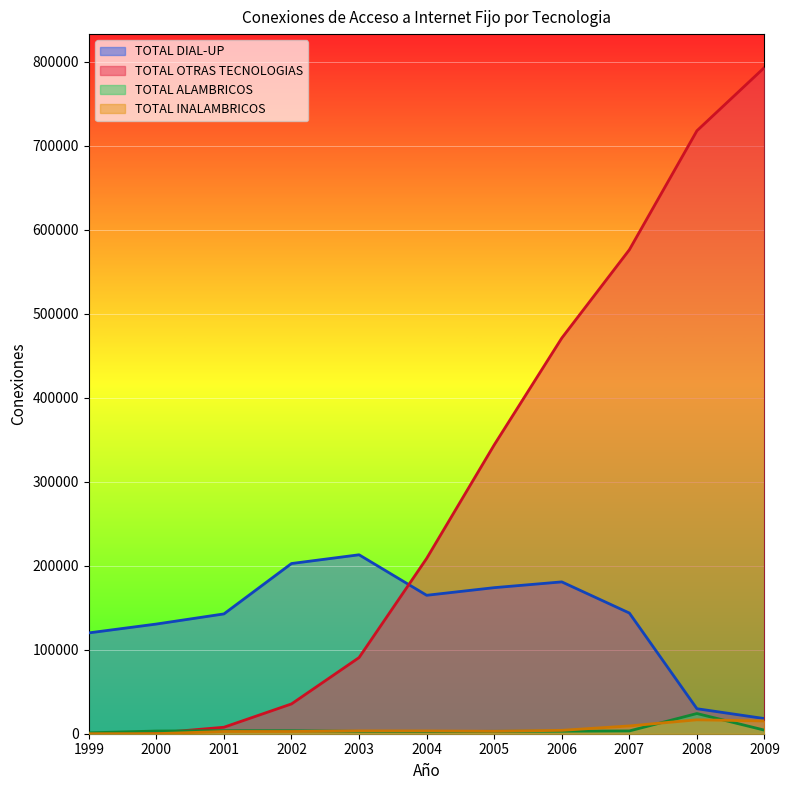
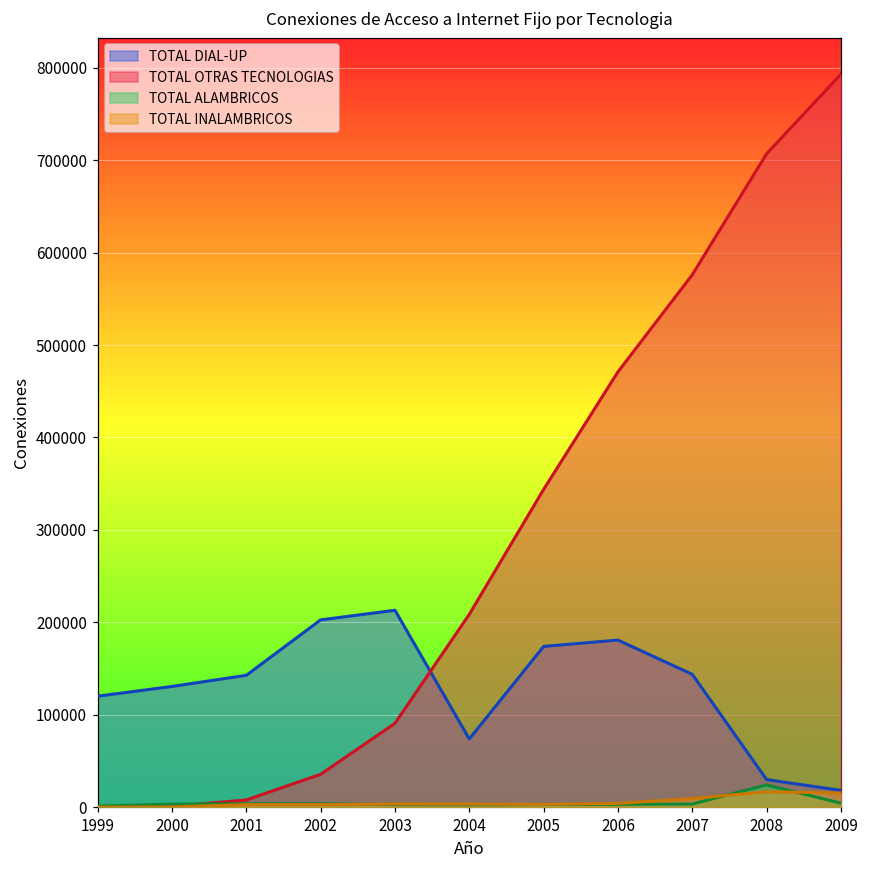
  {
    "TOTAL DIAL-UP": {
      "1999": 120000,
      "2000": 130000,
      "2001": 140000,
      "2002": 200000,
      "2003": 210000,
-     "2004": 160000,
+     "2004": 70000,
      "2005": 170000,
      "2006": 180000,
      "2007": 140000,
      "2008": 30000
    },
    "TOTAL OTRAS TECNOLOGIAS": {
      "2001": 10000,
      "2002": 40000,
      "2003": 90000,
      "2004": 210000,
      "2005": 340000,
      "2006": 470000,
      "2007": 580000,
-     "2008": 720000,
+     "2008": 710000,
      "2009": 790000
    },
    "TOTAL ALAMBRICOS": {
      "2007": 0,
      "2008": 20000,
      "2009": 0
    },
    "TOTAL INALAMBRICOS": {
      "2007": 10000,
      "2008": 20000
    }
  }
